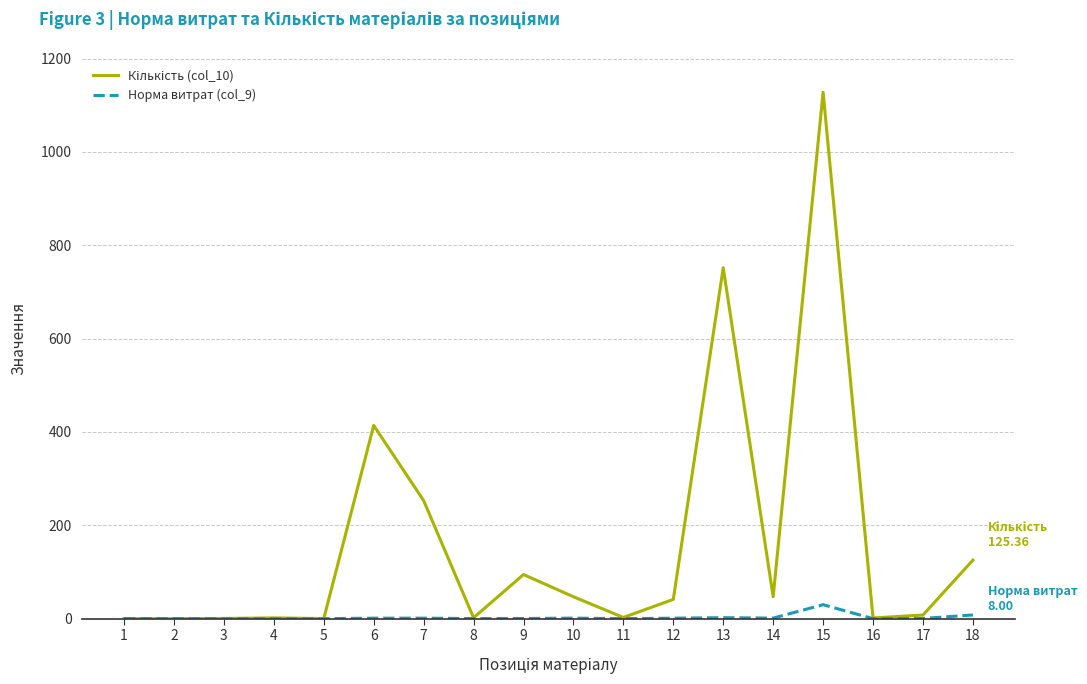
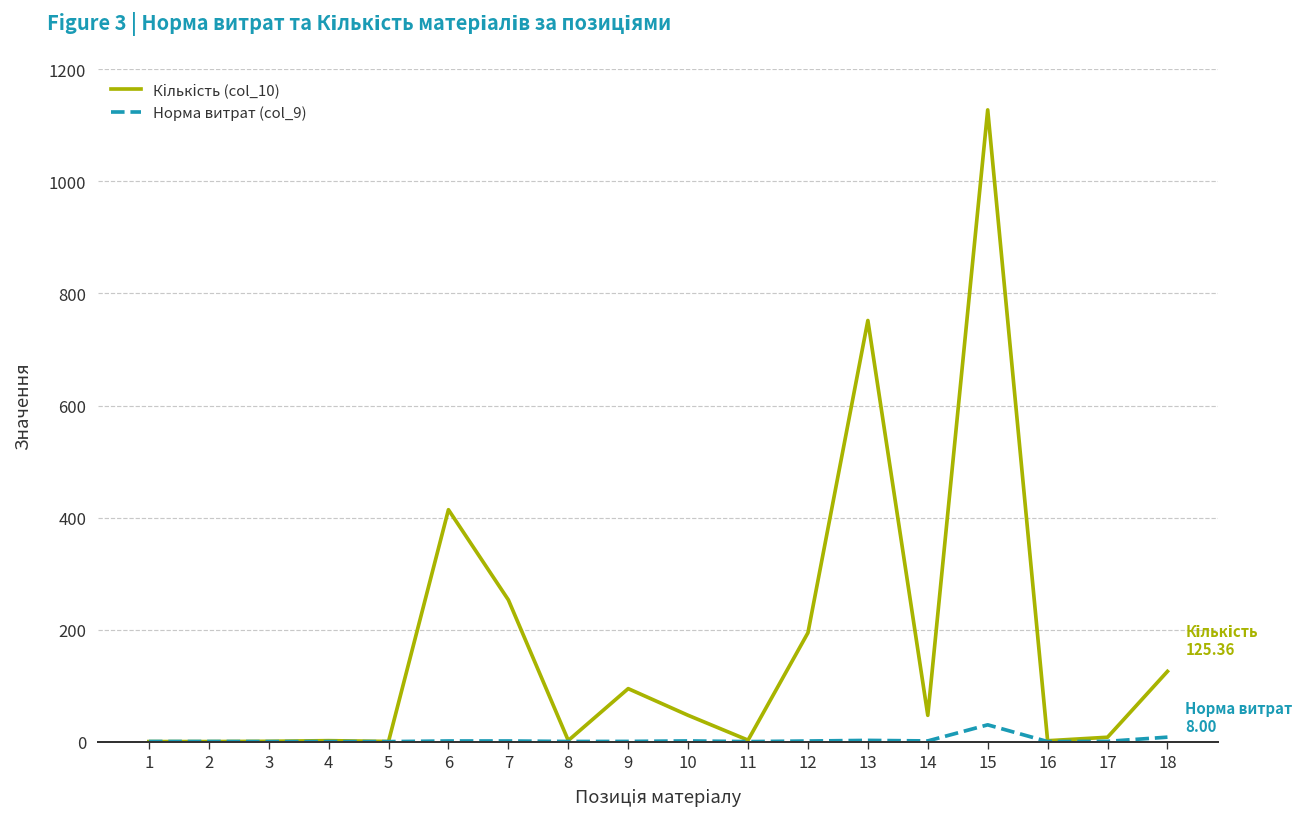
  {
    "Кількість (col_10)": {
      "6": 410,
      "7": 250,
      "9": 90,
      "10": 50,
-     "12": 40,
+     "12": 190,
      "13": 750,
      "14": 50,
      "15": 1130,
      "17": 10
    },
    "Норма витрат (col_9)": {
      "18": 8.00
    }
  }
